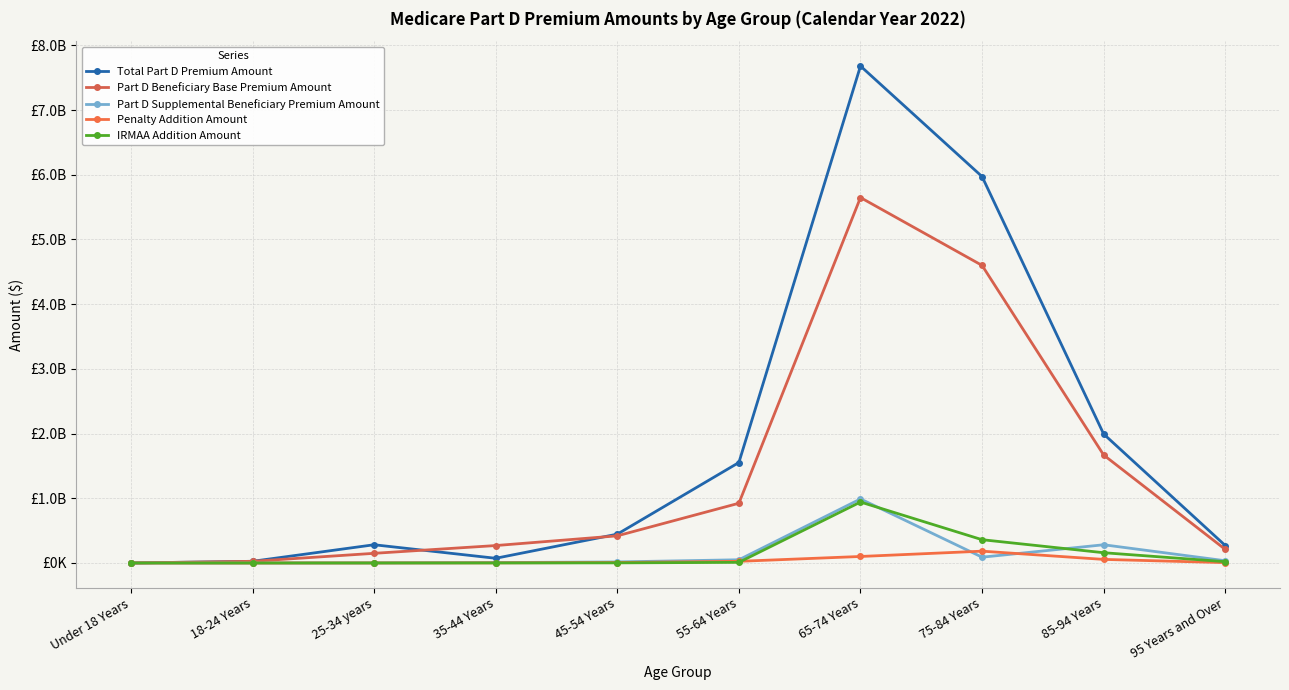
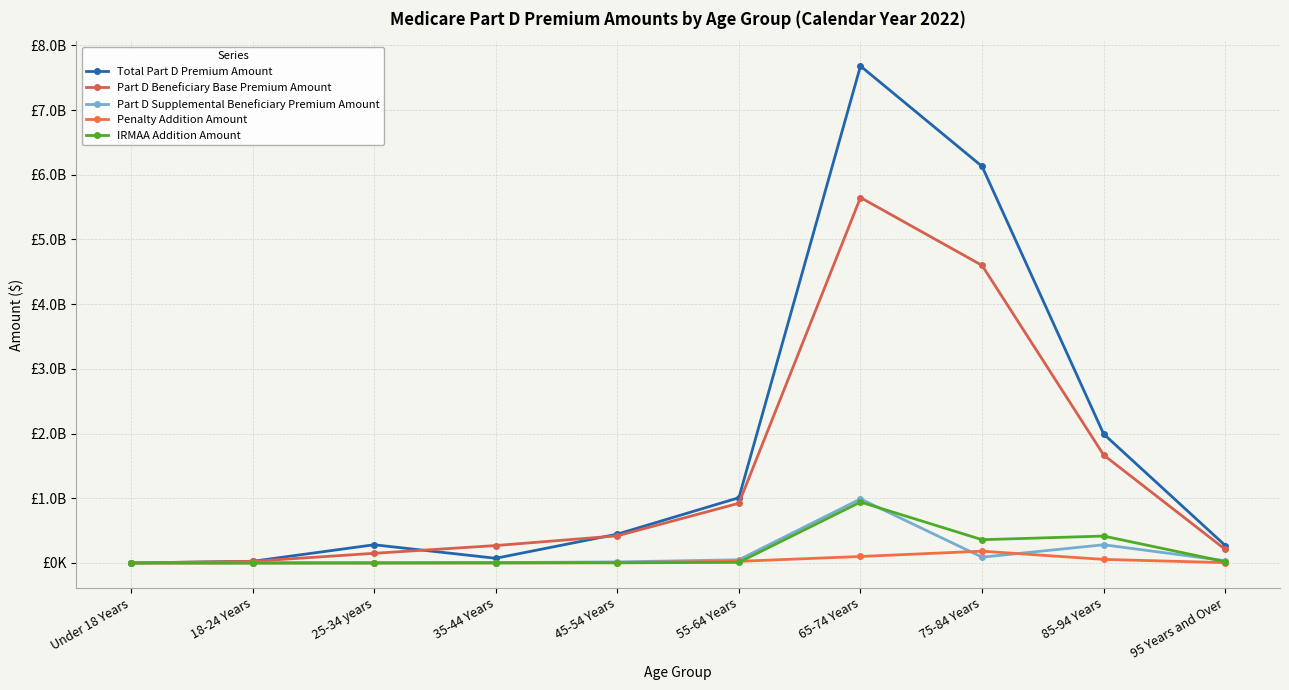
  {
    "Total Part D Premium Amount": {
      "25-34 years": "£300000000",
      "35-44 Years": "£100000000",
-     "55-64 Years": "£1600000000",
+     "55-64 Years": "£1000000000",
      "65-74 Years": "£7700000000",
-     "75-84 Years": "£6000000000",
+     "75-84 Years": "£6100000000",
      "85-94 Years": "£2000000000",
      "95 Years and Over": "£300000000"
    },
    "Part D Supplemental Beneficiary Premium Amount": {
      "65-74 Years": "£1000000000",
      "75-84 Years": "£100000000",
      "85-94 Years": "£300000000"
    },
    "IRMAA Addition Amount": {
      "65-74 Years": "£900000000",
      "75-84 Years": "£400000000",
-     "85-94 Years": "£200000000"
+     "85-94 Years": "£400000000"
    }
  }
